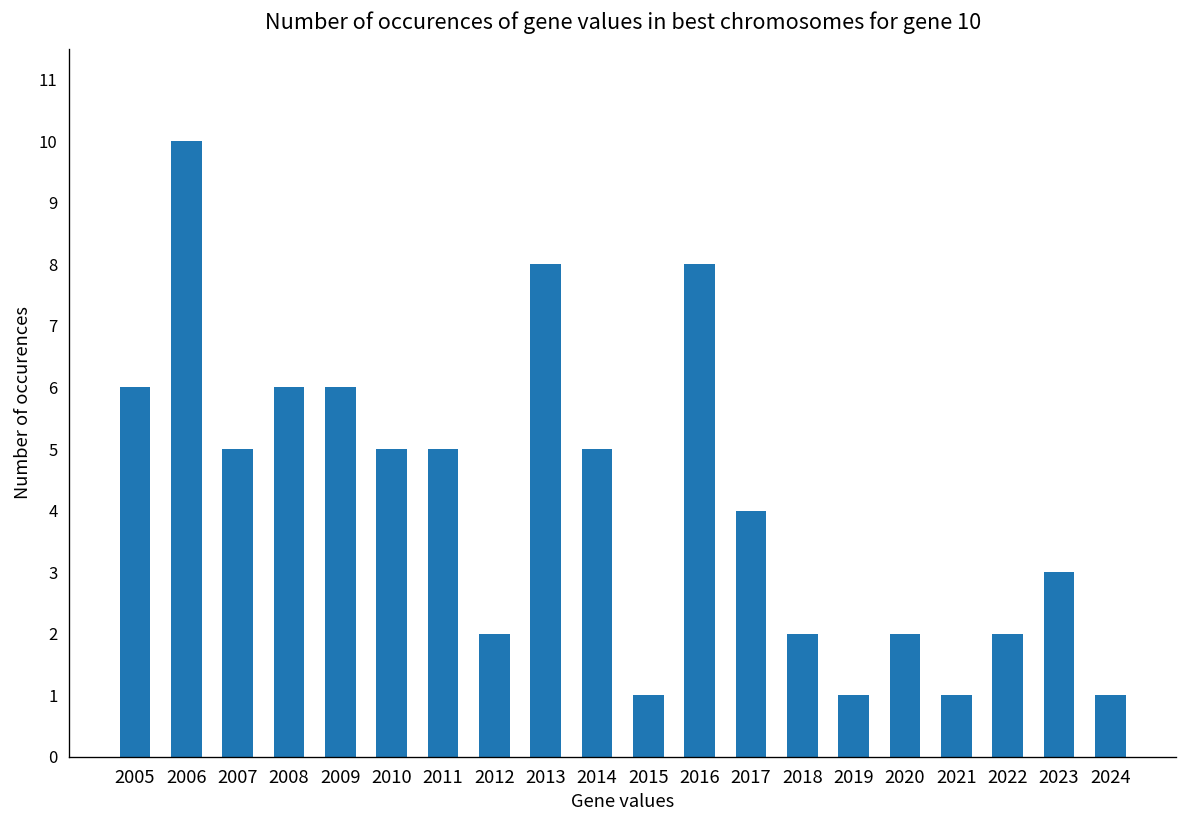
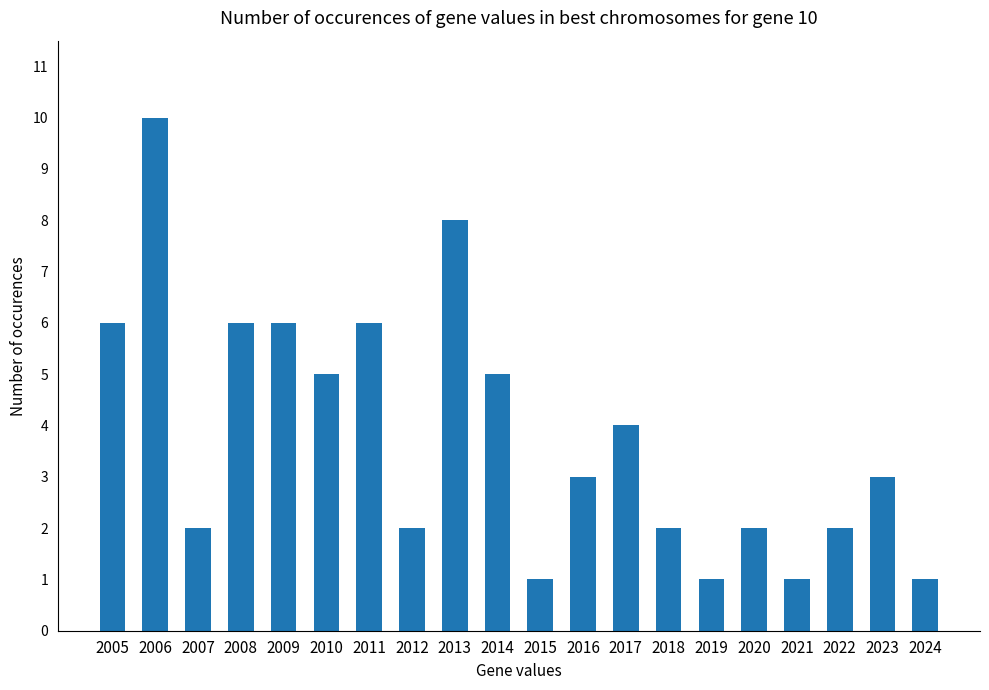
  {
    "2005": 6,
    "2006": 10,
-   "2007": 5,
+   "2007": 2,
    "2008": 6,
    "2009": 6,
    "2010": 5,
-   "2011": 5,
+   "2011": 6,
    "2012": 2,
    "2013": 8,
    "2014": 5,
    "2015": 1,
-   "2016": 8,
+   "2016": 3,
    "2017": 4,
    "2018": 2,
    "2019": 1,
    "2020": 2,
    "2021": 1,
    "2022": 2,
    "2023": 3,
    "2024": 1
  }
